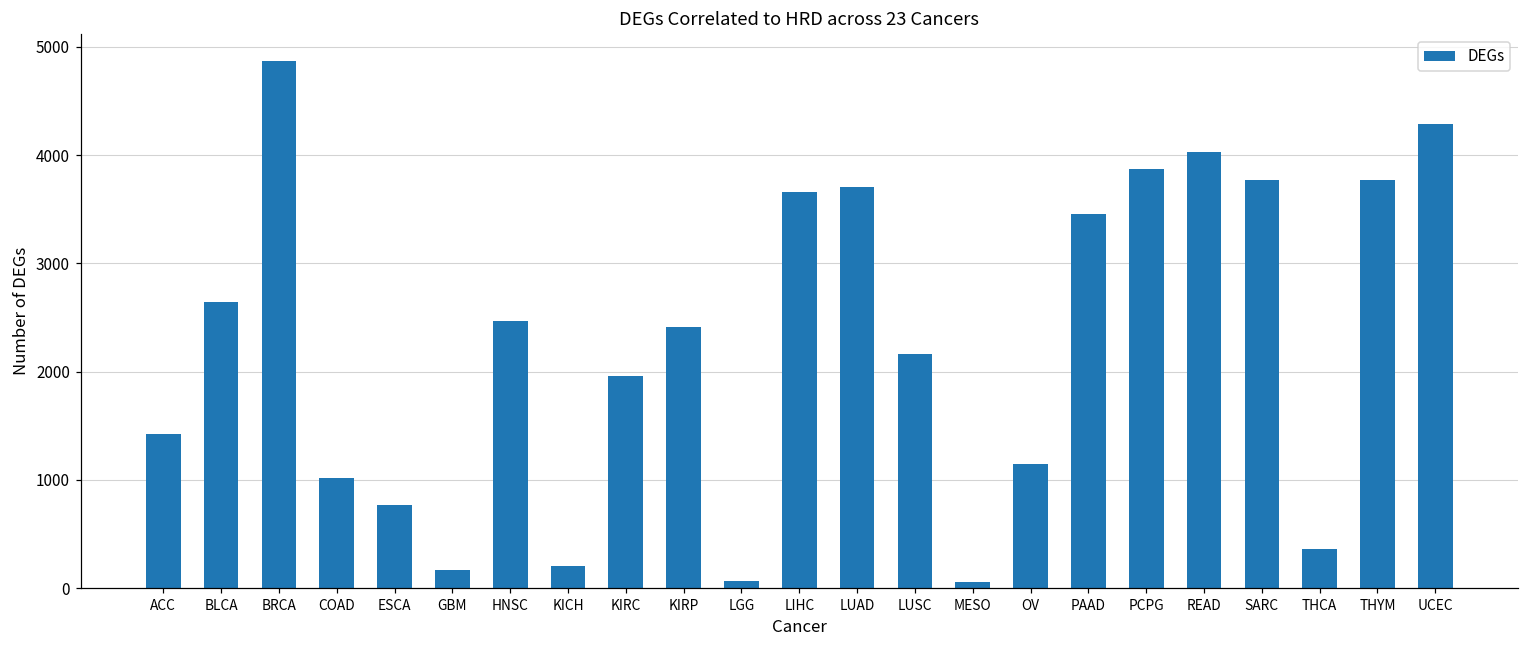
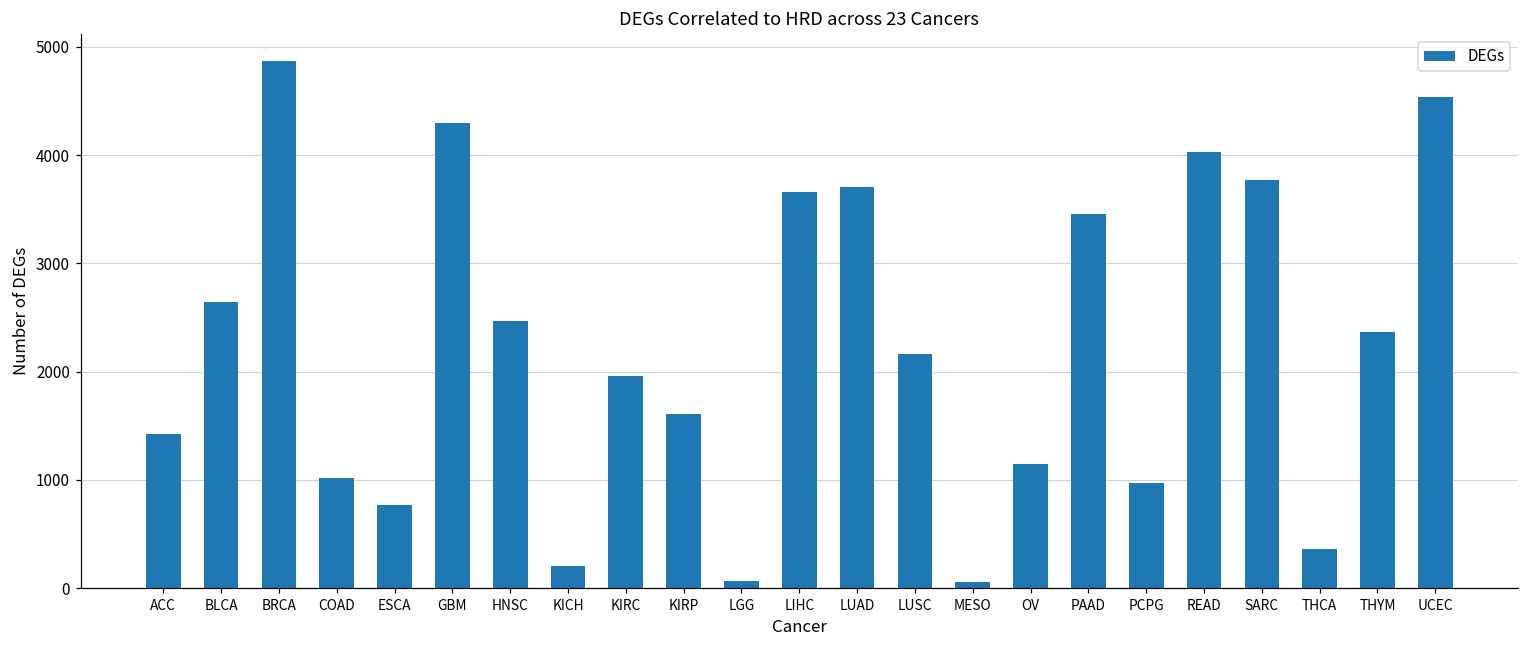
  {
    "ACC": 1400,
    "BLCA": 2600,
    "BRCA": 4900,
    "COAD": 1000,
    "ESCA": 800,
-   "GBM": 200,
+   "GBM": 4300,
    "HNSC": 2500,
    "KICH": 200,
    "KIRC": 2000,
-   "KIRP": 2400,
+   "KIRP": 1600,
    "LGG": 100,
    "LIHC": 3700,
    "LUAD": 3700,
    "LUSC": 2200,
    "MESO": 100,
    "OV": 1100,
    "PAAD": 3500,
-   "PCPG": 3900,
+   "PCPG": 1000,
    "READ": 4000,
    "SARC": 3800,
    "THCA": 400,
-   "THYM": 3800,
-   "UCEC": 4300
+   "THYM": 2400,
+   "UCEC": 4500
  }
